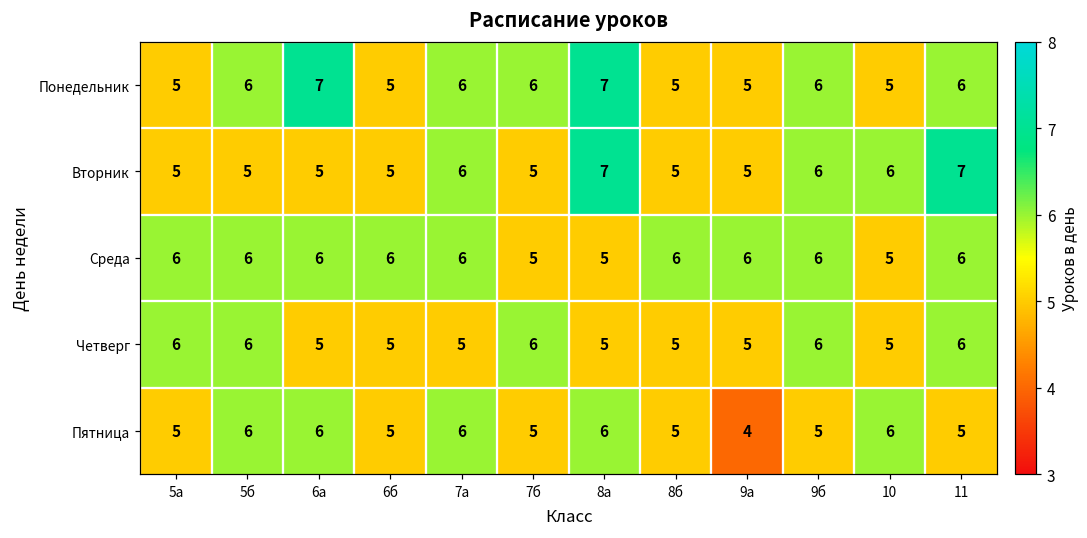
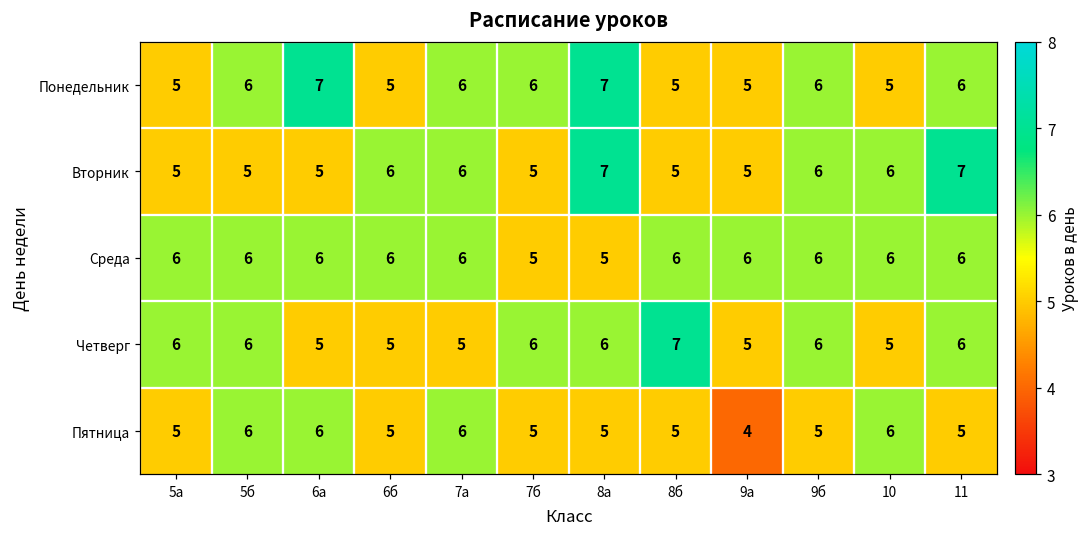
  {
    "Понедельник": {
      "5а": 5,
      "5б": 6,
      "6а": 7,
      "6б": 5,
      "7а": 6,
      "7б": 6,
      "8а": 7,
      "8б": 5,
      "9а": 5,
      "9б": 6,
      "10": 5,
      "11": 6
    },
    "Вторник": {
      "5а": 5,
      "5б": 5,
      "6а": 5,
-     "6б": 5,
+     "6б": 6,
      "7а": 6,
      "7б": 5,
      "8а": 7,
      "8б": 5,
      "9а": 5,
      "9б": 6,
      "10": 6,
      "11": 7
    },
    "Среда": {
      "5а": 6,
      "5б": 6,
      "6а": 6,
      "6б": 6,
      "7а": 6,
      "7б": 5,
      "8а": 5,
      "8б": 6,
      "9а": 6,
      "9б": 6,
-     "10": 5,
+     "10": 6,
      "11": 6
    },
    "Четверг": {
      "5а": 6,
      "5б": 6,
      "6а": 5,
      "6б": 5,
      "7а": 5,
      "7б": 6,
-     "8а": 5,
-     "8б": 5,
+     "8а": 6,
+     "8б": 7,
      "9а": 5,
      "9б": 6,
      "10": 5,
      "11": 6
    },
    "Пятница": {
      "5а": 5,
      "5б": 6,
      "6а": 6,
      "6б": 5,
      "7а": 6,
      "7б": 5,
-     "8а": 6,
+     "8а": 5,
      "8б": 5,
      "9а": 4,
      "9б": 5,
      "10": 6,
      "11": 5
    }
  }
